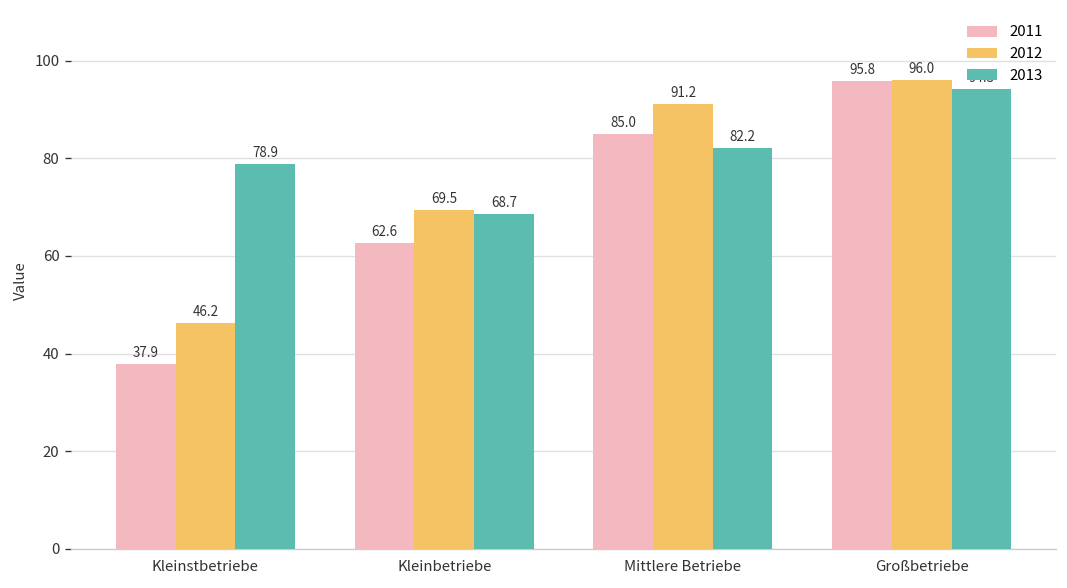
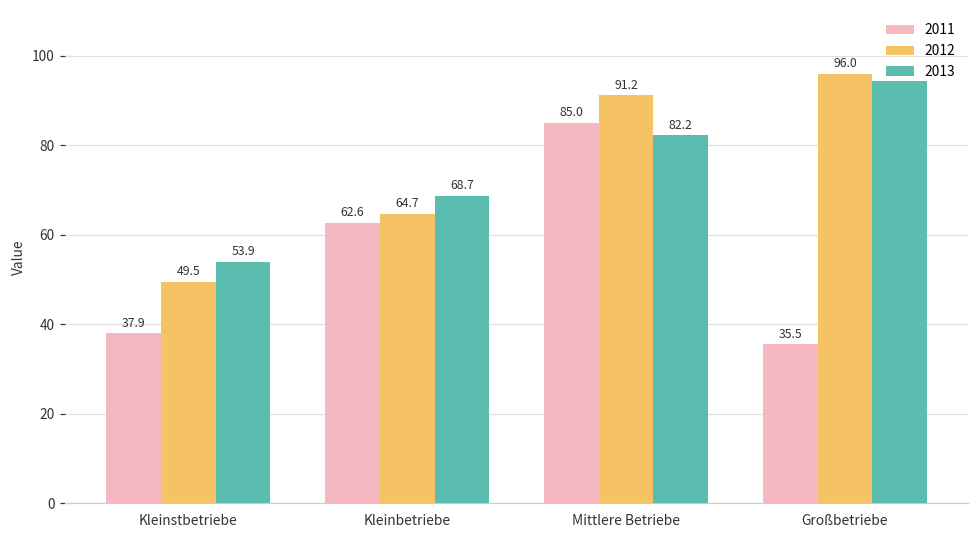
  {
    "2011": {
      "Kleinstbetriebe": 37.9,
      "Kleinbetriebe": 62.6,
      "Mittlere Betriebe": 85.0,
-     "Großbetriebe": 95.8
+     "Großbetriebe": 35.5
    },
    "2012": {
-     "Kleinstbetriebe": 46.2,
-     "Kleinbetriebe": 69.5,
+     "Kleinstbetriebe": 49.5,
+     "Kleinbetriebe": 64.7,
      "Mittlere Betriebe": 91.2,
      "Großbetriebe": 96.0
    },
    "2013": {
-     "Kleinstbetriebe": 78.9,
+     "Kleinstbetriebe": 53.9,
      "Kleinbetriebe": 68.7,
      "Mittlere Betriebe": 82.2,
      "Großbetriebe": 94.3
    }
  }
